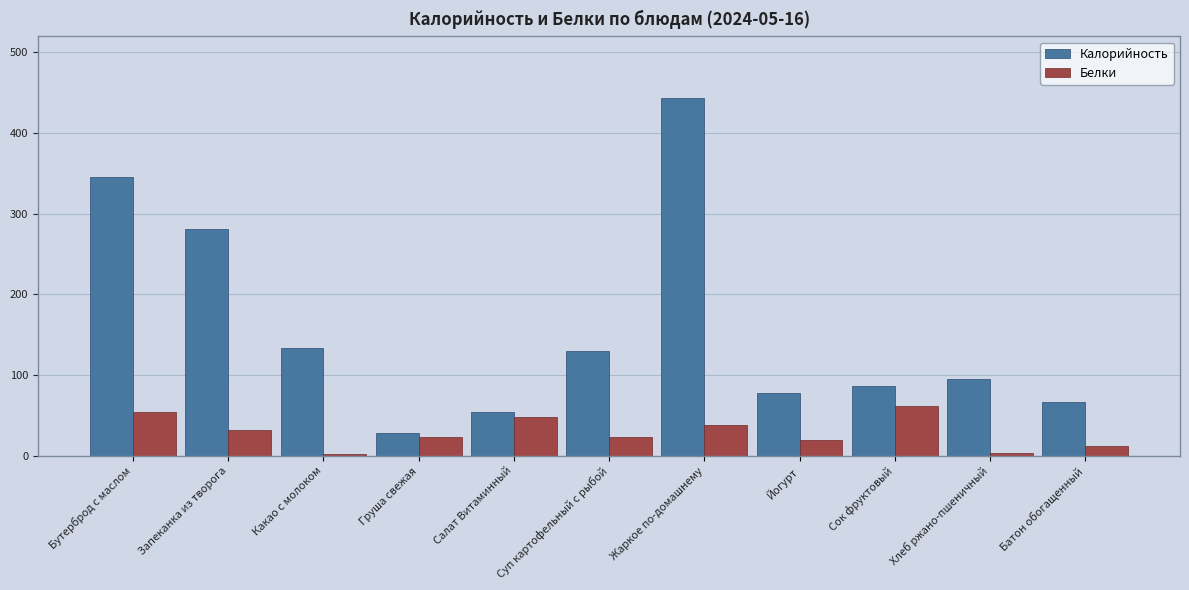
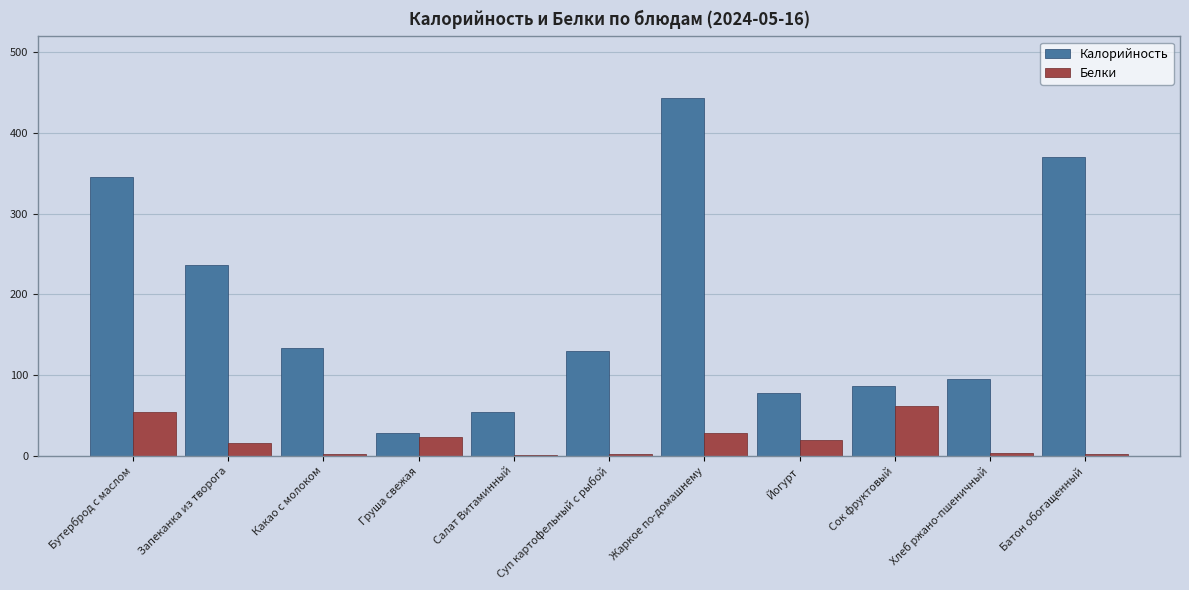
  {
    "Калорийность": {
      "Бутерброд с маслом": 350,
-     "Запеканка из творога": 280,
+     "Запеканка из творога": 240,
      "Какао с молоком": 130,
      "Груша свежая": 30,
      "Салат Витаминный": 50,
      "Суп картофельный с рыбой": 130,
      "Жаркое по-домашнему": 440,
      "Йогурт": 80,
      "Сок фруктовый": 90,
      "Хлеб ржано-пшеничный": 100,
-     "Батон обогащенный": 70
+     "Батон обогащенный": 370
    },
    "Белки": {
      "Бутерброд с маслом": 50,
-     "Запеканка из творога": 30,
+     "Запеканка из творога": 20,
      "Груша свежая": 20,
-     "Салат Витаминный": 50,
-     "Суп картофельный с рыбой": 20,
-     "Жаркое по-домашнему": 40,
+     "Салат Витаминный": 0,
+     "Суп картофельный с рыбой": 0,
+     "Жаркое по-домашнему": 30,
      "Йогурт": 20,
      "Сок фруктовый": 60,
      "Хлеб ржано-пшеничный": 0,
-     "Батон обогащенный": 10
+     "Батон обогащенный": 0
    }
  }
